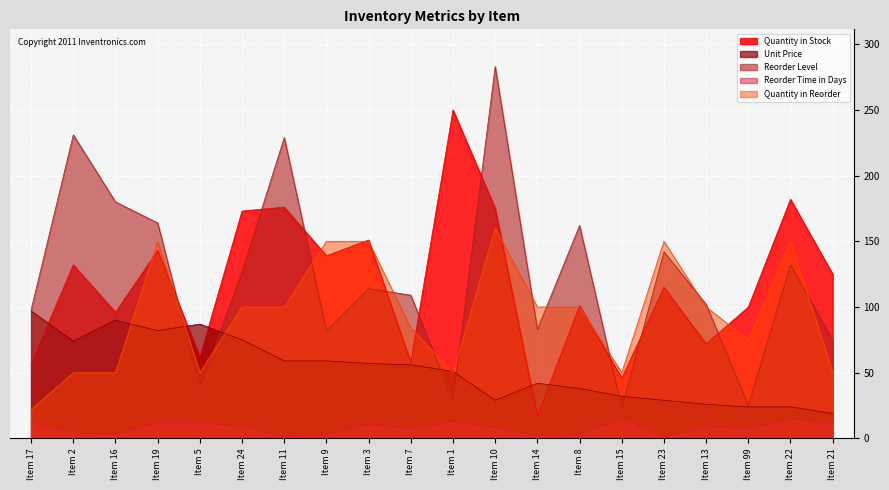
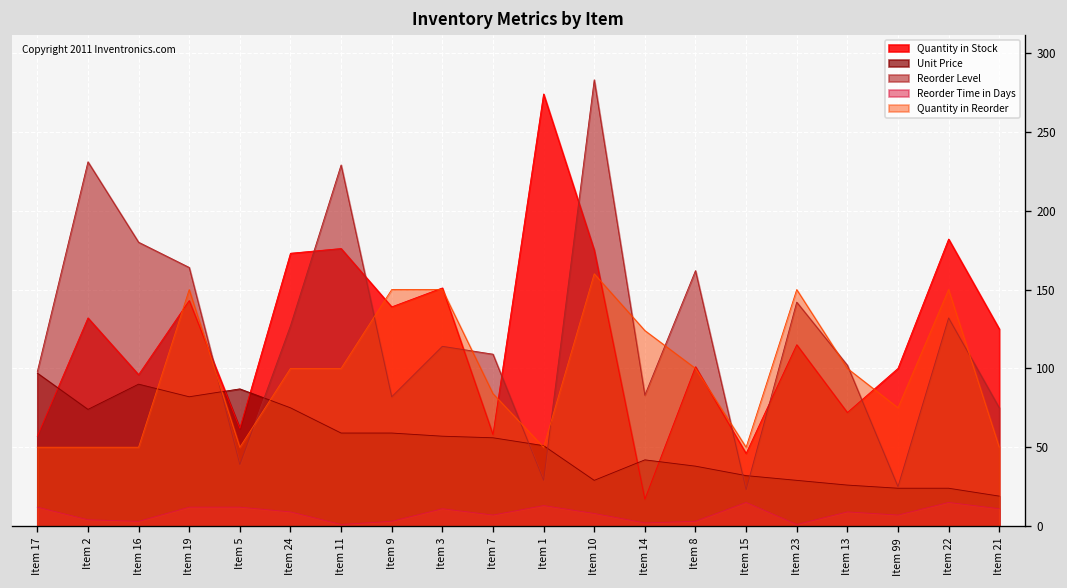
  {
    "Quantity in Stock": {
      "Item 17": 57,
      "Item 2": 132,
      "Item 16": 96,
      "Item 19": 143,
      "Item 5": 62,
      "Item 24": 173,
      "Item 11": 176,
      "Item 9": 139,
      "Item 7": 58,
-     "Item 1": 250,
+     "Item 1": 274,
      "Item 10": 175,
      "Item 14": 17,
      "Item 15": 46,
      "Item 23": 115,
      "Item 13": 72,
      "Item 99": 100,
      "Item 22": 182,
      "Item 21": 125
    },
    "Unit Price": {
      "Item 2": 74,
      "Item 16": 90,
      "Item 19": 82,
      "Item 5": 87,
      "Item 24": 75,
      "Item 11": 59,
      "Item 9": 59,
      "Item 3": 57,
      "Item 7": 56,
      "Item 10": 29,
      "Item 14": 42,
      "Item 8": 38,
      "Item 15": 32,
      "Item 23": 29,
      "Item 13": 26,
      "Item 22": 24,
      "Item 21": 19
    },
    "Quantity in Reorder": {
-     "Item 17": 22,
+     "Item 17": 50,
      "Item 2": 50,
      "Item 16": 50,
      "Item 19": 150,
      "Item 5": 50,
      "Item 24": 100,
      "Item 11": 100,
      "Item 9": 150,
      "Item 7": 84,
      "Item 10": 160,
-     "Item 14": 100,
+     "Item 14": 124,
      "Item 15": 50,
      "Item 23": 150,
      "Item 13": 100,
      "Item 99": 75,
      "Item 22": 150,
      "Item 21": 50
    }
  }
